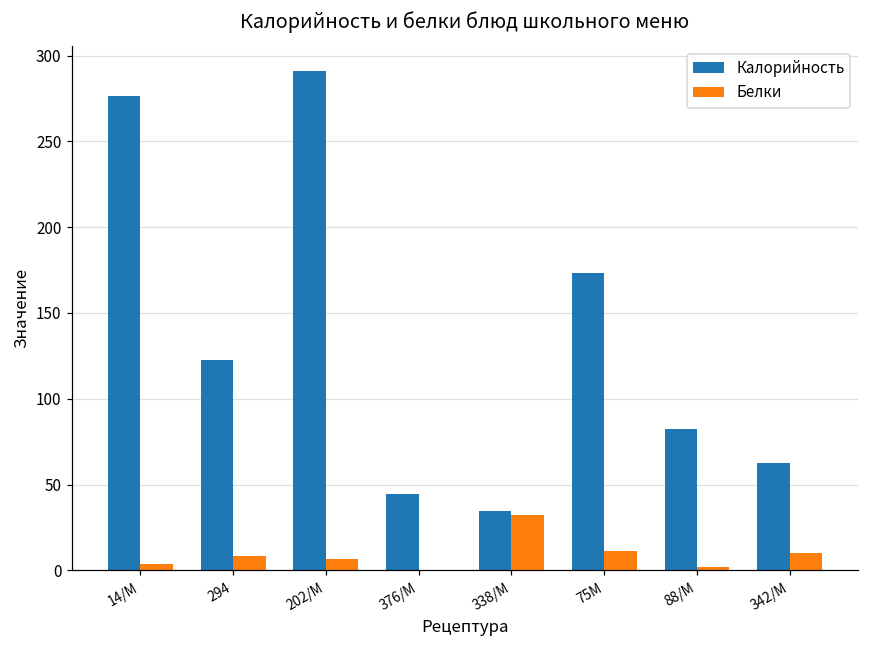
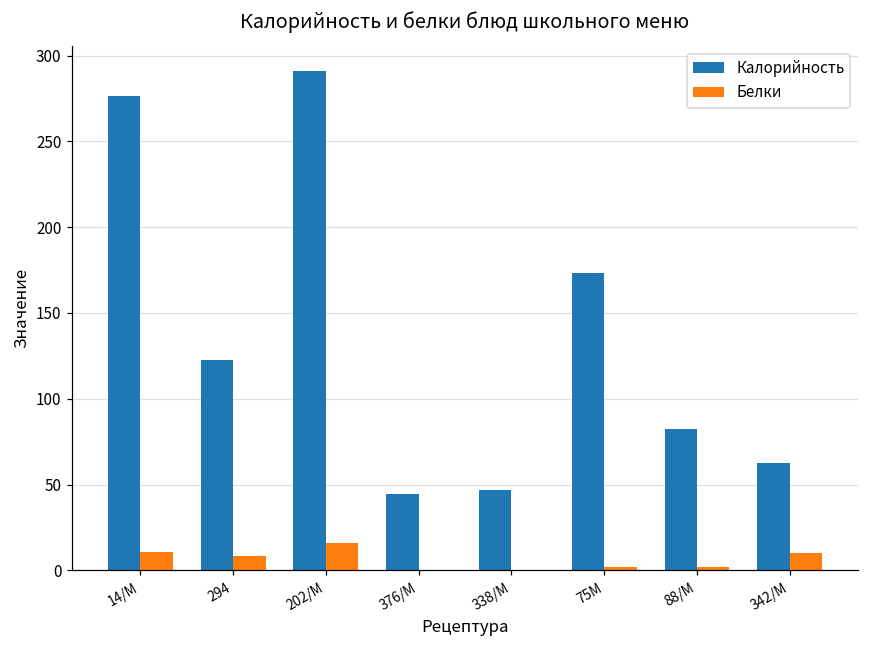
  {
    "Калорийность": {
      "14/М": 276,
      "294": 123,
      "202/М": 291,
      "376/М": 44,
-     "338/М": 35,
+     "338/М": 47,
      "75М": 173,
      "88/М": 83,
      "342/М": 63
    },
    "Белки": {
-     "14/М": 4,
+     "14/М": 11,
      "294": 8,
-     "202/М": 7,
+     "202/М": 16,
      "376/М": 0,
-     "338/М": 32,
-     "75М": 11,
+     "338/М": 0,
+     "75М": 2,
      "88/М": 2,
      "342/М": 10
    }
  }
